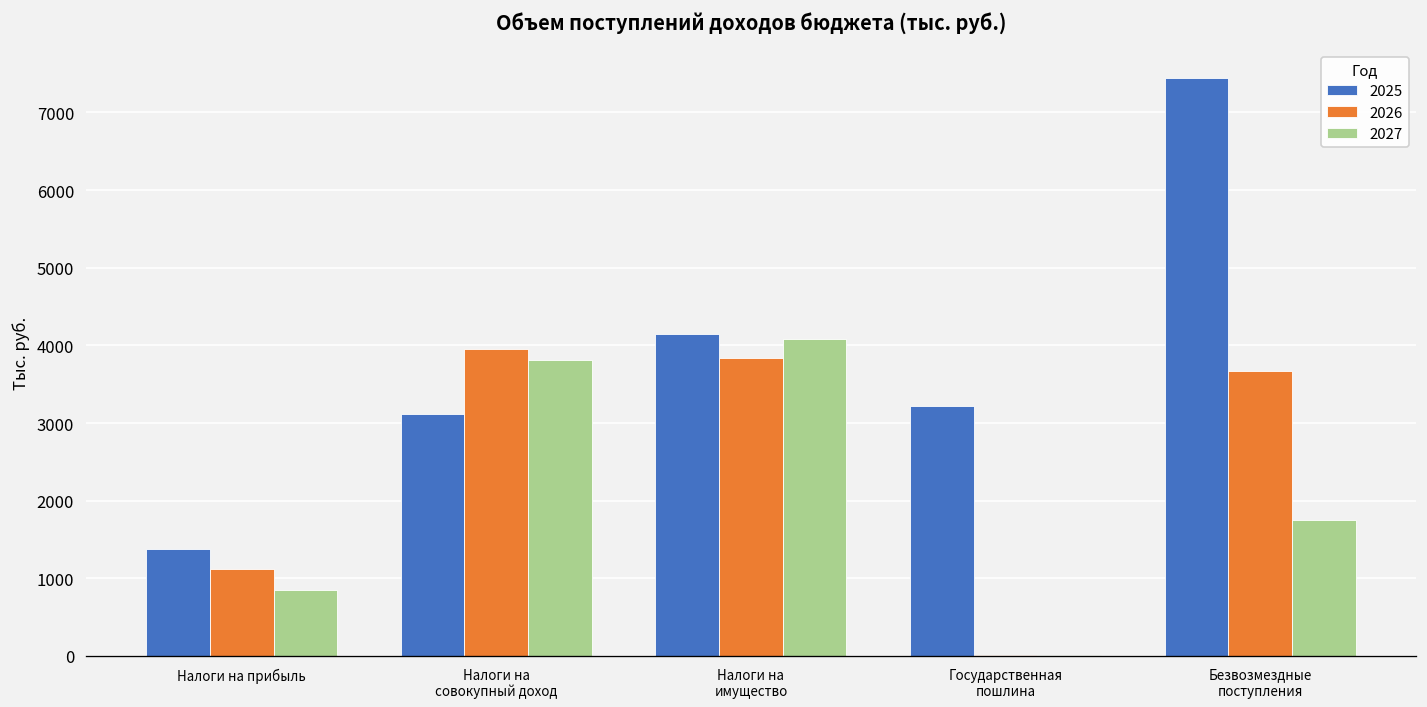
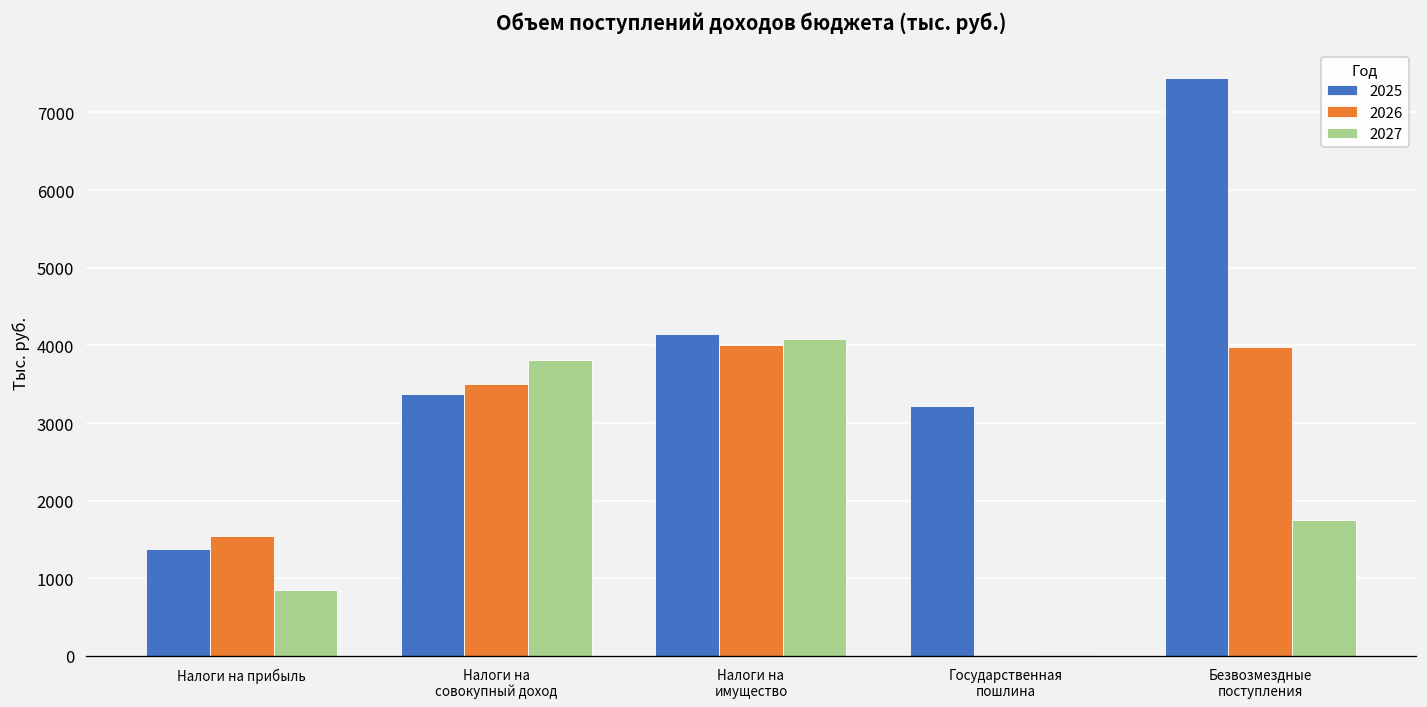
  {
    "2025": {
      "Налоги на прибыль": 1400,
-     "Налоги на совокупный доход": 3100,
+     "Налоги на совокупный доход": 3400,
      "Налоги на имущество": 4200,
      "Государственная пошлина": 3200,
      "Безвозмездные поступления": 7400
    },
    "2026": {
-     "Налоги на прибыль": 1100,
-     "Налоги на совокупный доход": 3900,
-     "Налоги на имущество": 3800,
-     "Безвозмездные поступления": 3700
+     "Налоги на прибыль": 1500,
+     "Налоги на совокупный доход": 3500,
+     "Налоги на имущество": 4000,
+     "Безвозмездные поступления": 4000
    },
    "2027": {
      "Налоги на прибыль": 800,
      "Налоги на совокупный доход": 3800,
      "Налоги на имущество": 4100,
      "Безвозмездные поступления": 1800
    }
  }
